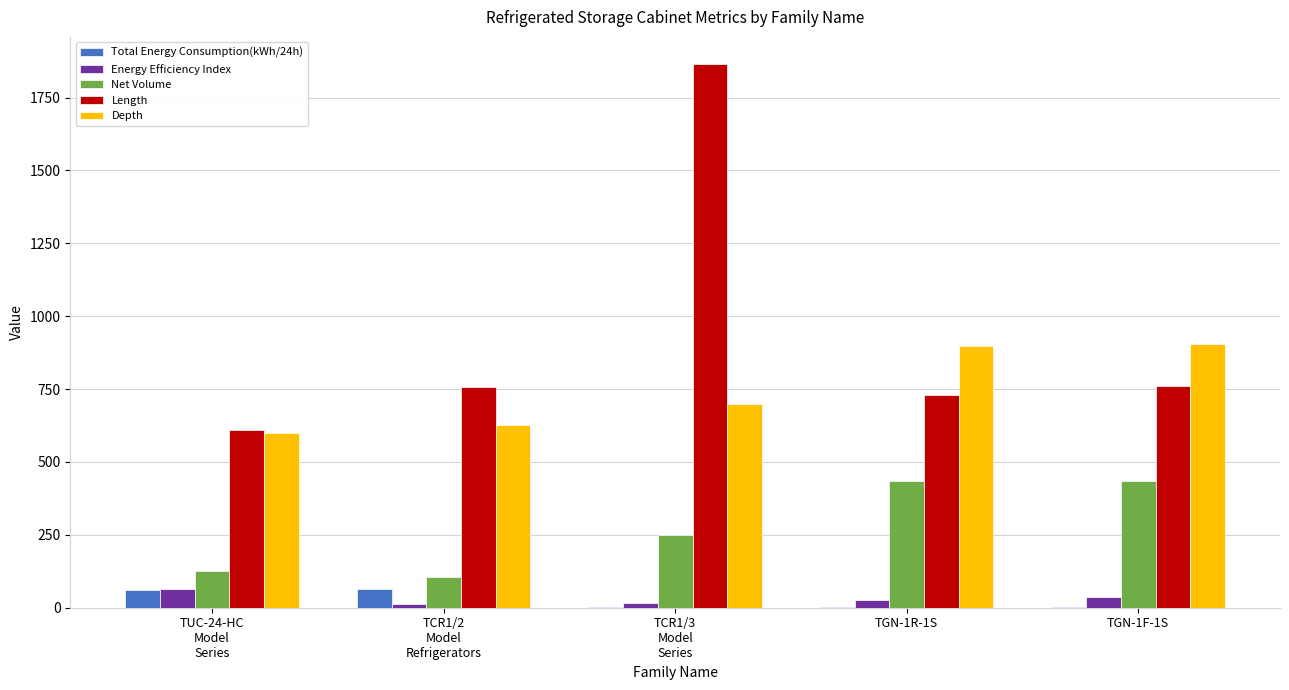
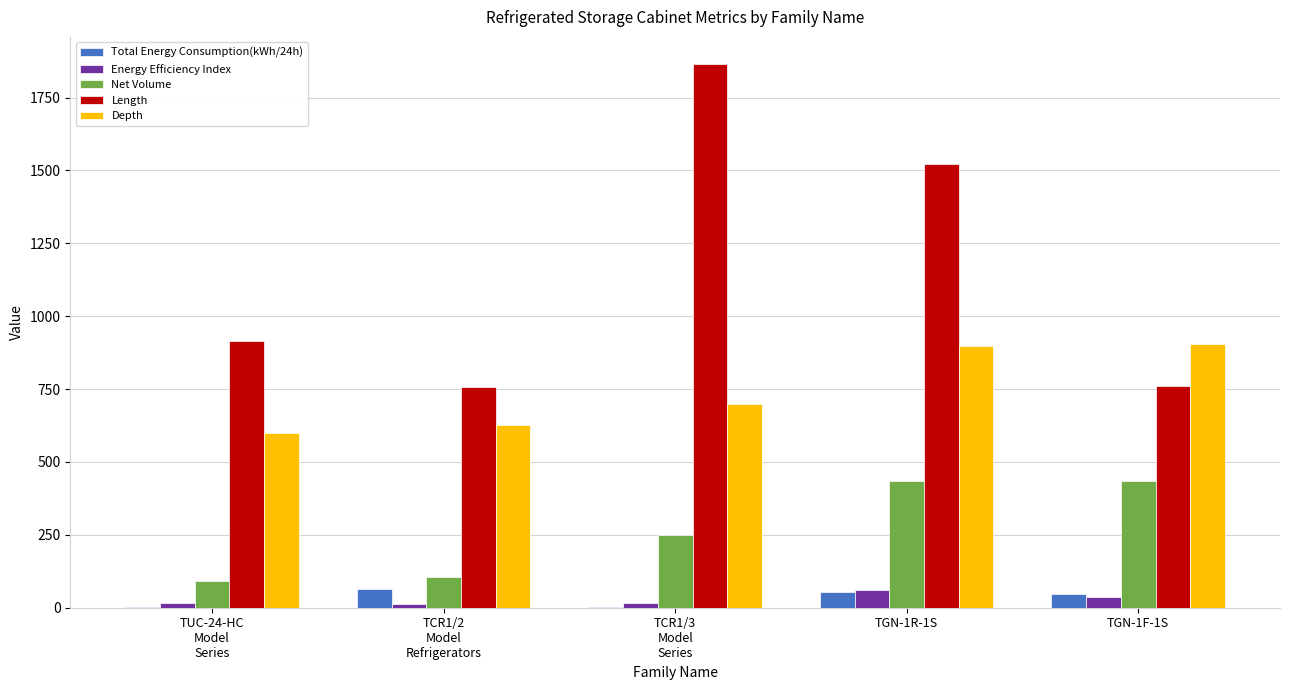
  {
    "Total Energy Consumption(kWh/24h)": {
-     "TUC-24-HC Model Series": 60,
+     "TUC-24-HC Model Series": 0,
      "TCR1/2 Model Refrigerators": 60,
-     "TGN-1R-1S": 0,
-     "TGN-1F-1S": 0
+     "TGN-1R-1S": 60,
+     "TGN-1F-1S": 50
    },
    "Energy Efficiency Index": {
-     "TUC-24-HC Model Series": 60,
+     "TUC-24-HC Model Series": 20,
      "TCR1/2 Model Refrigerators": 10,
      "TCR1/3 Model Series": 10,
-     "TGN-1R-1S": 20,
+     "TGN-1R-1S": 60,
      "TGN-1F-1S": 40
    },
    "Net Volume": {
-     "TUC-24-HC Model Series": 130,
+     "TUC-24-HC Model Series": 90,
      "TCR1/2 Model Refrigerators": 110,
      "TCR1/3 Model Series": 250,
      "TGN-1R-1S": 440,
      "TGN-1F-1S": 440
    },
    "Length": {
-     "TUC-24-HC Model Series": 610,
+     "TUC-24-HC Model Series": 920,
      "TCR1/2 Model Refrigerators": 760,
      "TCR1/3 Model Series": 1870,
-     "TGN-1R-1S": 730,
+     "TGN-1R-1S": 1520,
      "TGN-1F-1S": 760
    },
    "Depth": {
      "TUC-24-HC Model Series": 600,
      "TCR1/2 Model Refrigerators": 630,
      "TCR1/3 Model Series": 700,
      "TGN-1R-1S": 900,
      "TGN-1F-1S": 910
    }
  }
